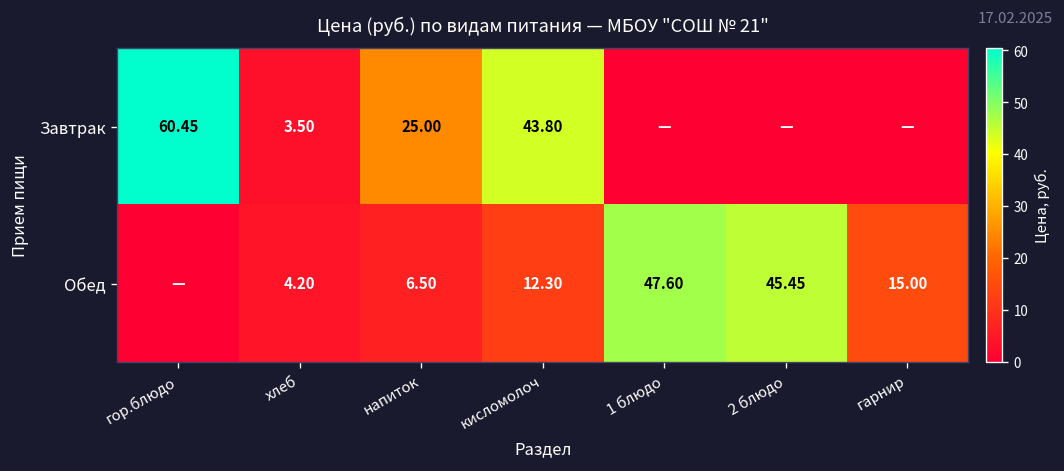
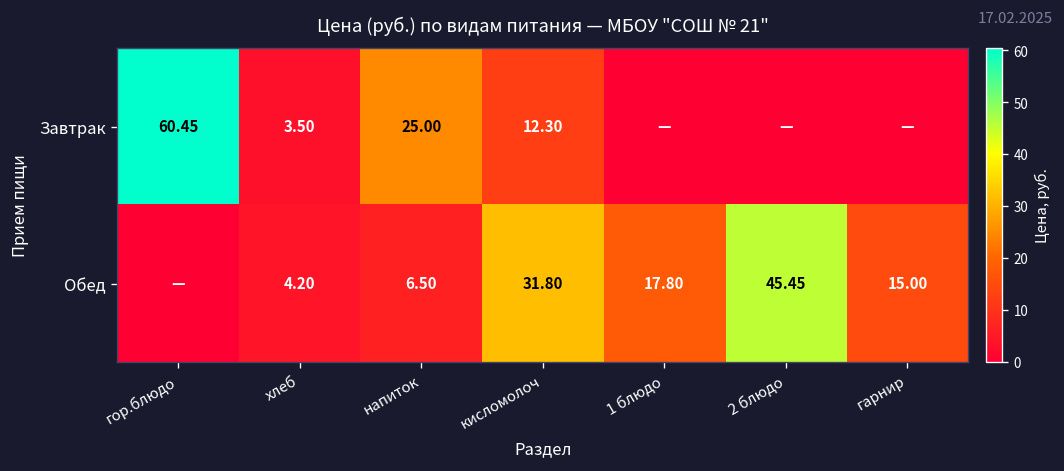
  {
    "Завтрак": {
      "гор.блюдо": 60.45,
      "хлеб": 3.50,
      "напиток": 25.00,
-     "кисломолоч": 43.80
+     "кисломолоч": 12.30
    },
    "Обед": {
      "хлеб": 4.20,
      "напиток": 6.50,
-     "кисломолоч": 12.30,
-     "1 блюдо": 47.60,
+     "кисломолоч": 31.80,
+     "1 блюдо": 17.80,
      "2 блюдо": 45.45,
      "гарнир": 15.00
    }
  }
